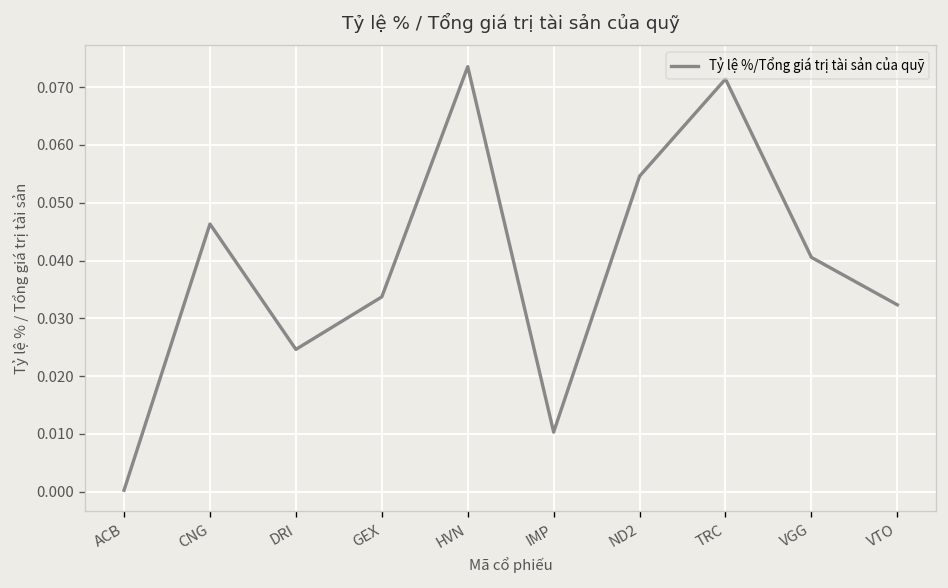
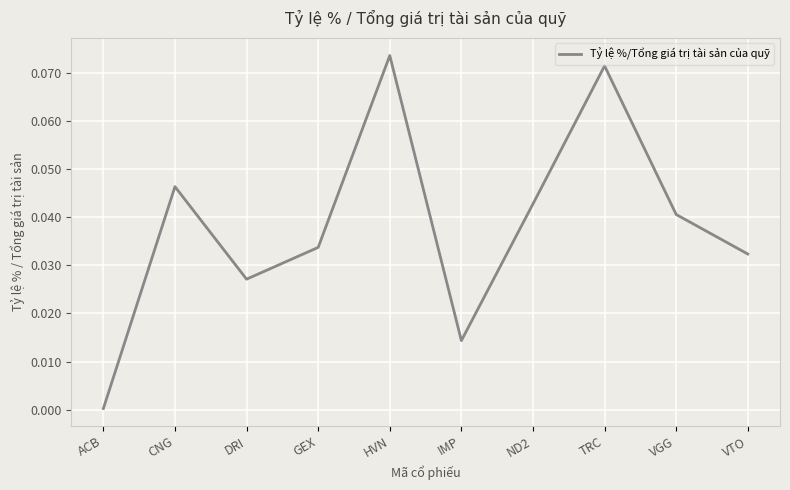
  {
    "ACB": 0.000,
    "CNG": 0.046,
-   "DRI": 0.025,
+   "DRI": 0.027,
    "GEX": 0.034,
    "HVN": 0.074,
-   "IMP": 0.010,
-   "ND2": 0.055,
+   "IMP": 0.014,
+   "ND2": 0.043,
    "TRC": 0.071,
    "VGG": 0.041,
    "VTO": 0.032
  }
